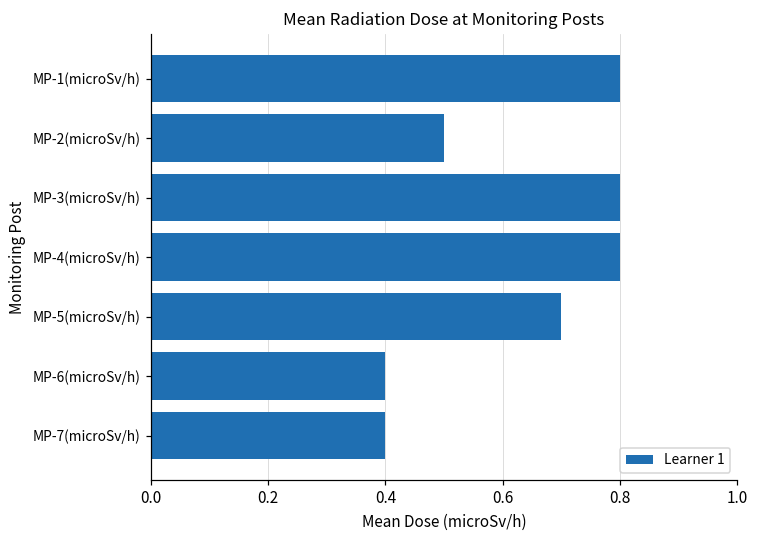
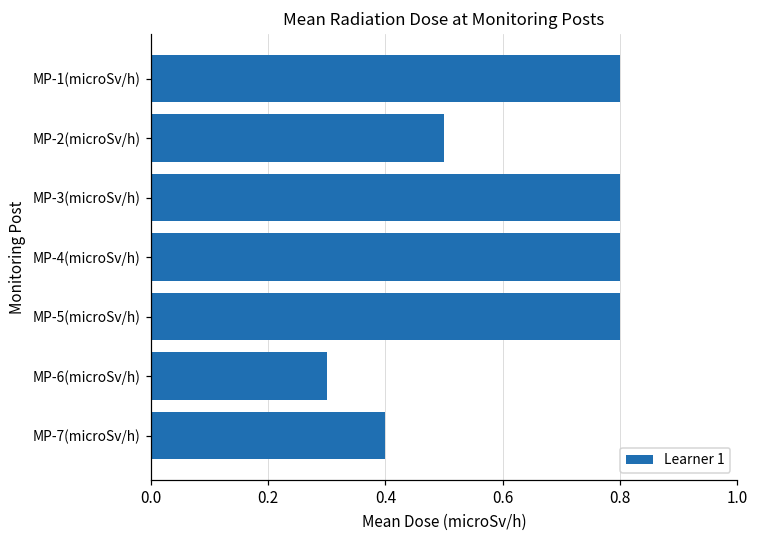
  {
    "MP-1(microSv/h)": 0.8,
    "MP-2(microSv/h)": 0.5,
    "MP-3(microSv/h)": 0.8,
    "MP-4(microSv/h)": 0.8,
-   "MP-5(microSv/h)": 0.7,
-   "MP-6(microSv/h)": 0.4,
+   "MP-5(microSv/h)": 0.8,
+   "MP-6(microSv/h)": 0.3,
    "MP-7(microSv/h)": 0.4
  }
